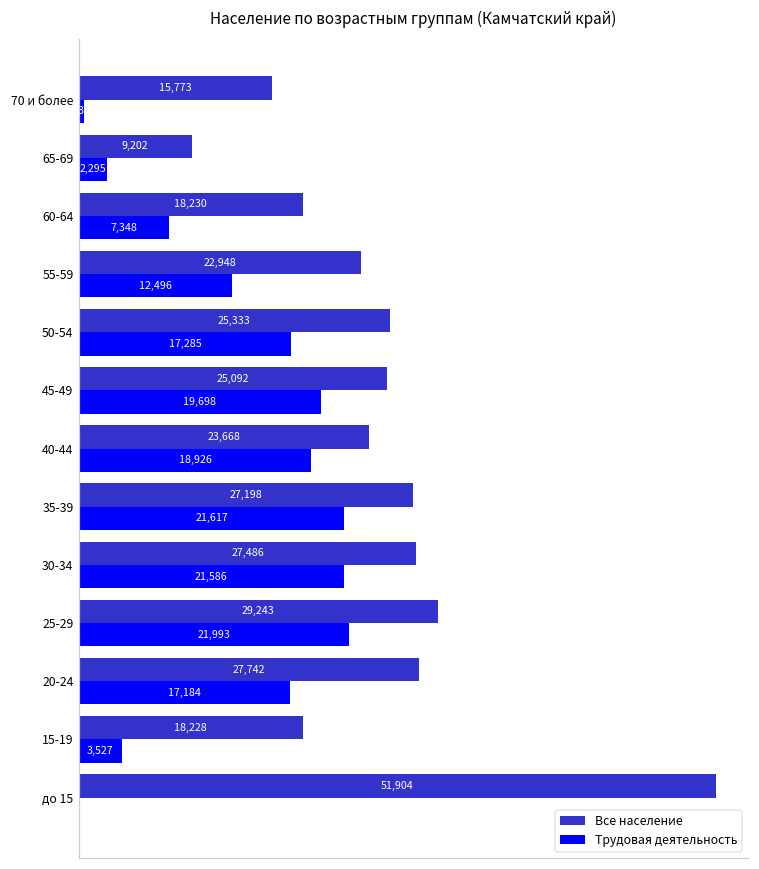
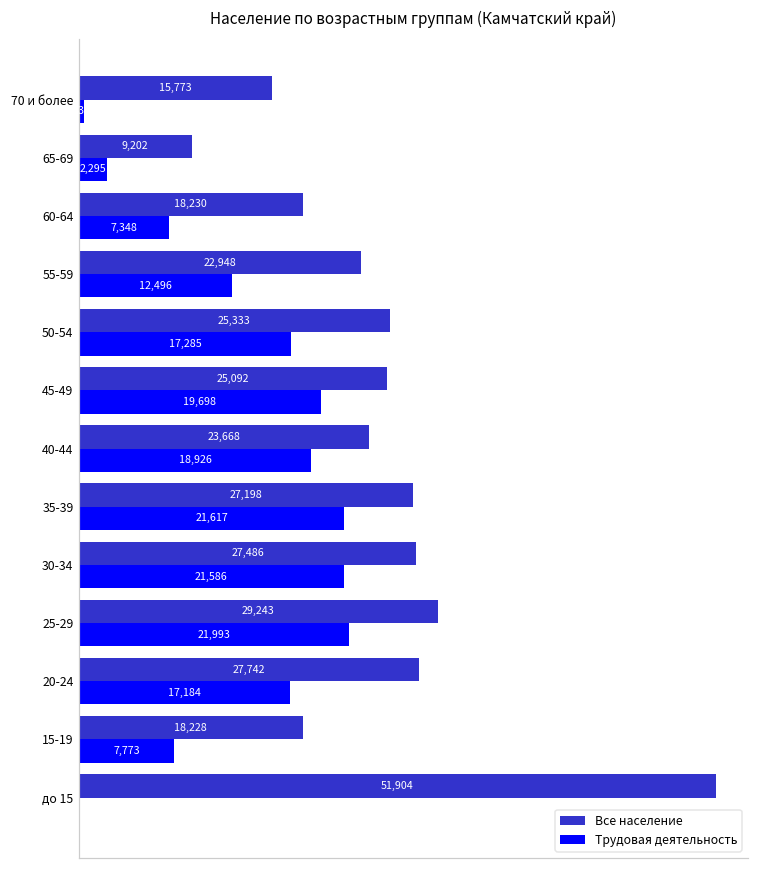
  {
    "Все население": {
      "70 и более": "15,773",
      "65-69": "9,202",
      "60-64": "18,230",
      "55-59": "22,948",
      "50-54": "25,333",
      "45-49": "25,092",
      "40-44": "23,668",
      "35-39": "27,198",
      "30-34": "27,486",
      "25-29": "29,243",
      "20-24": "27,742",
      "15-19": "18,228",
      "до 15": "51,904"
    },
    "Трудовая деятельность": {
      "65-69": "2,295",
      "60-64": "7,348",
      "55-59": "12,496",
      "50-54": "17,285",
      "45-49": "19,698",
      "40-44": "18,926",
      "35-39": "21,617",
      "30-34": "21,586",
      "25-29": "21,993",
      "20-24": "17,184",
-     "15-19": "3,527"
+     "15-19": "7,773"
    }
  }
